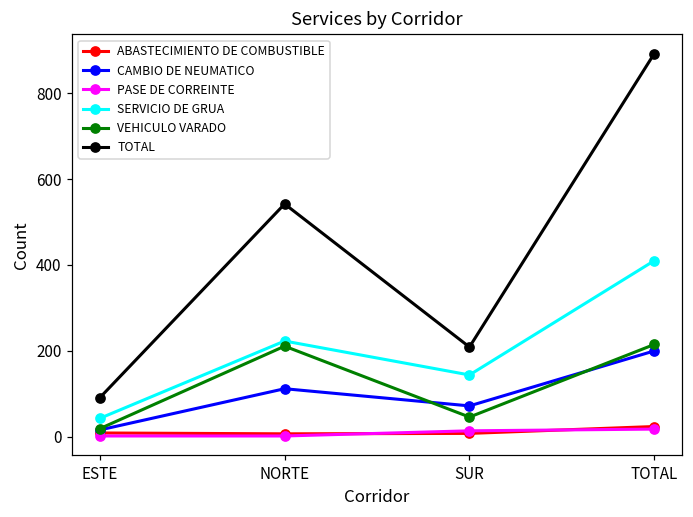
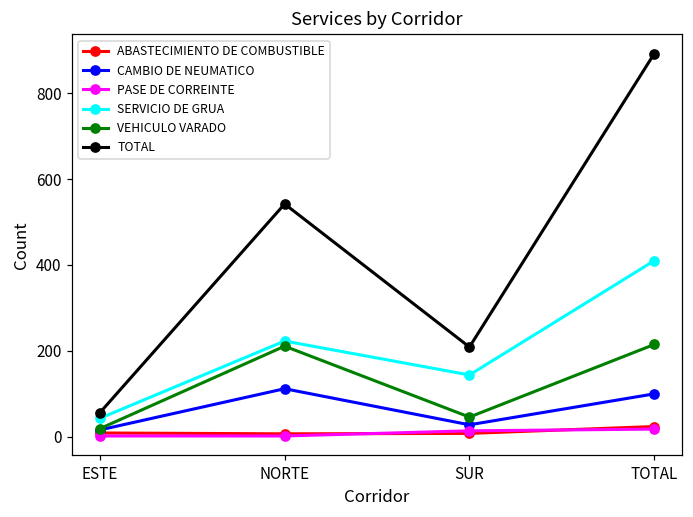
  {
    "ABASTECIMIENTO DE COMBUSTIBLE": {
      "ESTE": 10
    },
    "CAMBIO DE NEUMATICO": {
      "NORTE": 110,
-     "SUR": 70,
-     "TOTAL": 200
+     "SUR": 30,
+     "TOTAL": 100
    },
    "PASE DE CORREINTE": {
      "ESTE": 0
    },
    "SERVICIO DE GRUA": {
      "ESTE": 40,
      "NORTE": 220,
      "SUR": 140,
      "TOTAL": 410
    },
    "VEHICULO VARADO": {
      "NORTE": 210,
      "SUR": 50,
      "TOTAL": 220
    },
    "TOTAL": {
-     "ESTE": 90,
+     "ESTE": 60,
      "NORTE": 540,
      "SUR": 210,
      "TOTAL": 890
    }
  }
